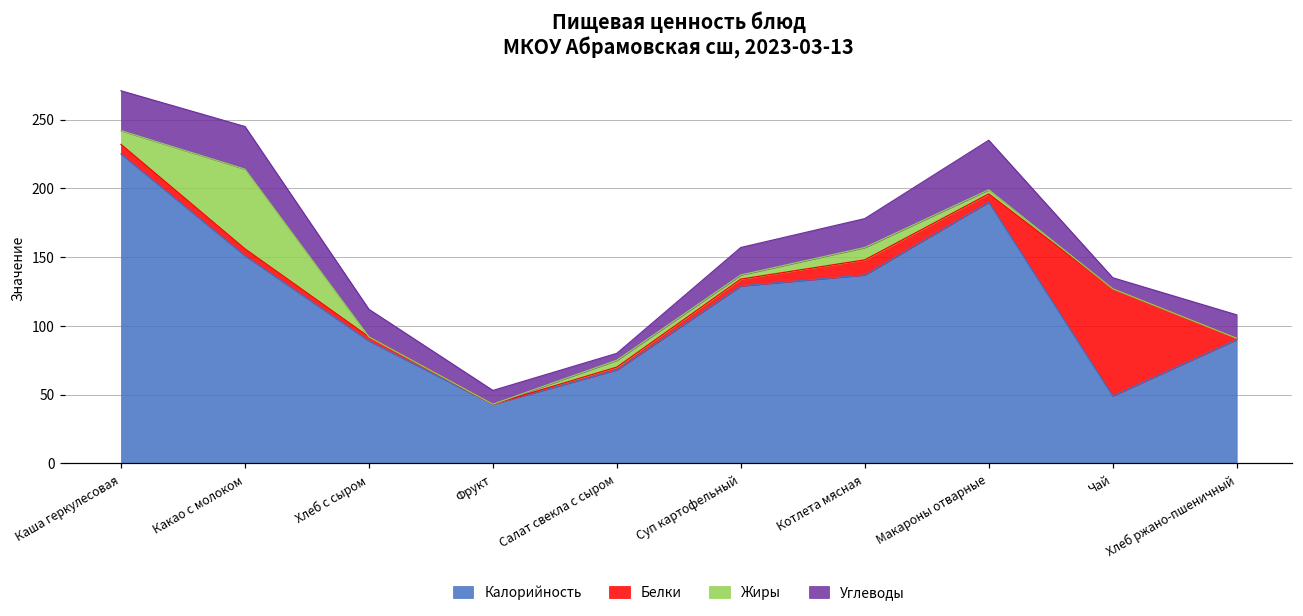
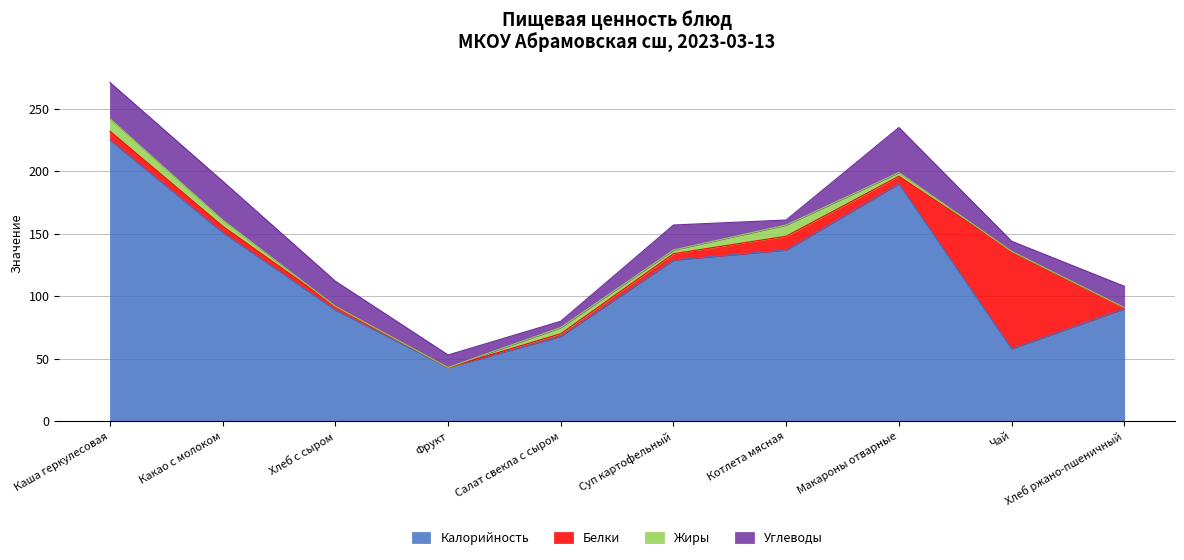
  {
    "Калорийность": {
      "Каша геркулесовая": 225,
      "Какао с молоком": 151,
      "Хлеб с сыром": 89,
      "Суп картофельный": 129,
      "Котлета мясная": 137,
      "Макароны отварные": 190,
-     "Чай": 49
+     "Чай": 58
    },
    "Белки": {
      "Каша геркулесовая": 7,
      "Какао с молоком": 5,
      "Суп картофельный": 5,
      "Котлета мясная": 11,
      "Макароны отварные": 6
    },
    "Жиры": {
      "Каша геркулесовая": 10,
-     "Какао с молоком": 58,
+     "Какао с молоком": 5,
      "Салат свекла с сыром": 5,
      "Суп картофельный": 3,
      "Котлета мясная": 9,
      "Макароны отварные": 3
    },
    "Углеводы": {
      "Каша геркулесовая": 29,
      "Какао с молоком": 31,
      "Хлеб с сыром": 20,
      "Фрукт": 10,
      "Салат свекла с сыром": 5,
      "Суп картофельный": 20,
-     "Котлета мясная": 21,
+     "Котлета мясная": 4,
      "Макароны отварные": 36,
      "Чай": 8,
      "Хлеб ржано-пшеничный": 17
    }
  }
